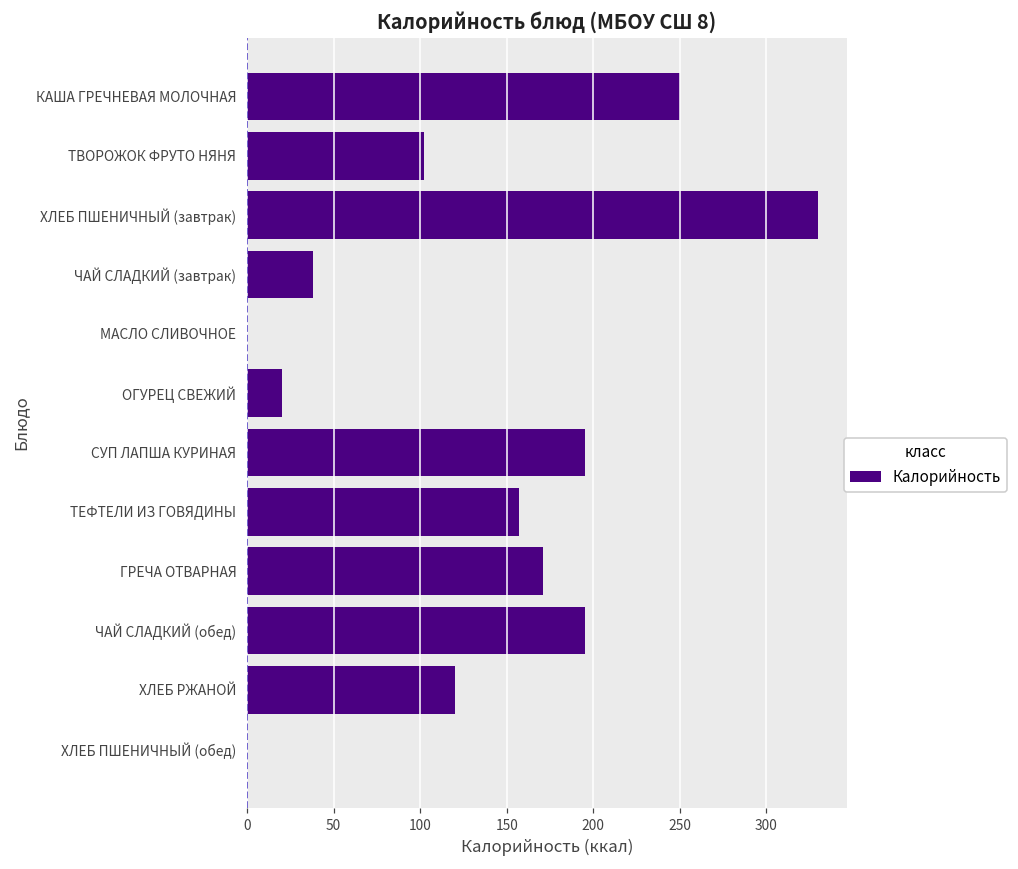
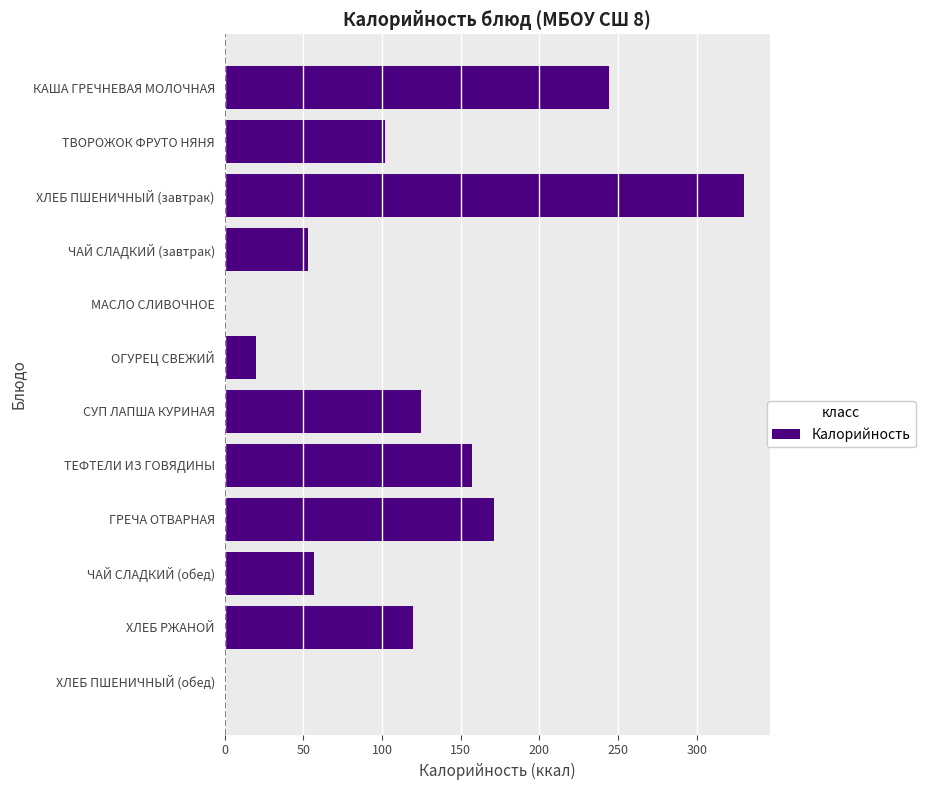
  {
-   "КАША ГРЕЧНЕВАЯ МОЛОЧНАЯ": 250,
+   "КАША ГРЕЧНЕВАЯ МОЛОЧНАЯ": 244,
    "ТВОРОЖОК ФРУТО НЯНЯ": 102,
    "ХЛЕБ ПШЕНИЧНЫЙ (завтрак)": 330,
-   "ЧАЙ СЛАДКИЙ (завтрак)": 38,
+   "ЧАЙ СЛАДКИЙ (завтрак)": 53,
    "МАСЛО СЛИВОЧНОЕ": 0,
    "ОГУРЕЦ СВЕЖИЙ": 20,
-   "СУП ЛАПША КУРИНАЯ": 195,
+   "СУП ЛАПША КУРИНАЯ": 125,
    "ТЕФТЕЛИ ИЗ ГОВЯДИНЫ": 157,
    "ГРЕЧА ОТВАРНАЯ": 171,
-   "ЧАЙ СЛАДКИЙ (обед)": 195,
+   "ЧАЙ СЛАДКИЙ (обед)": 57,
    "ХЛЕБ РЖАНОЙ": 120,
    "ХЛЕБ ПШЕНИЧНЫЙ (обед)": 0
  }
